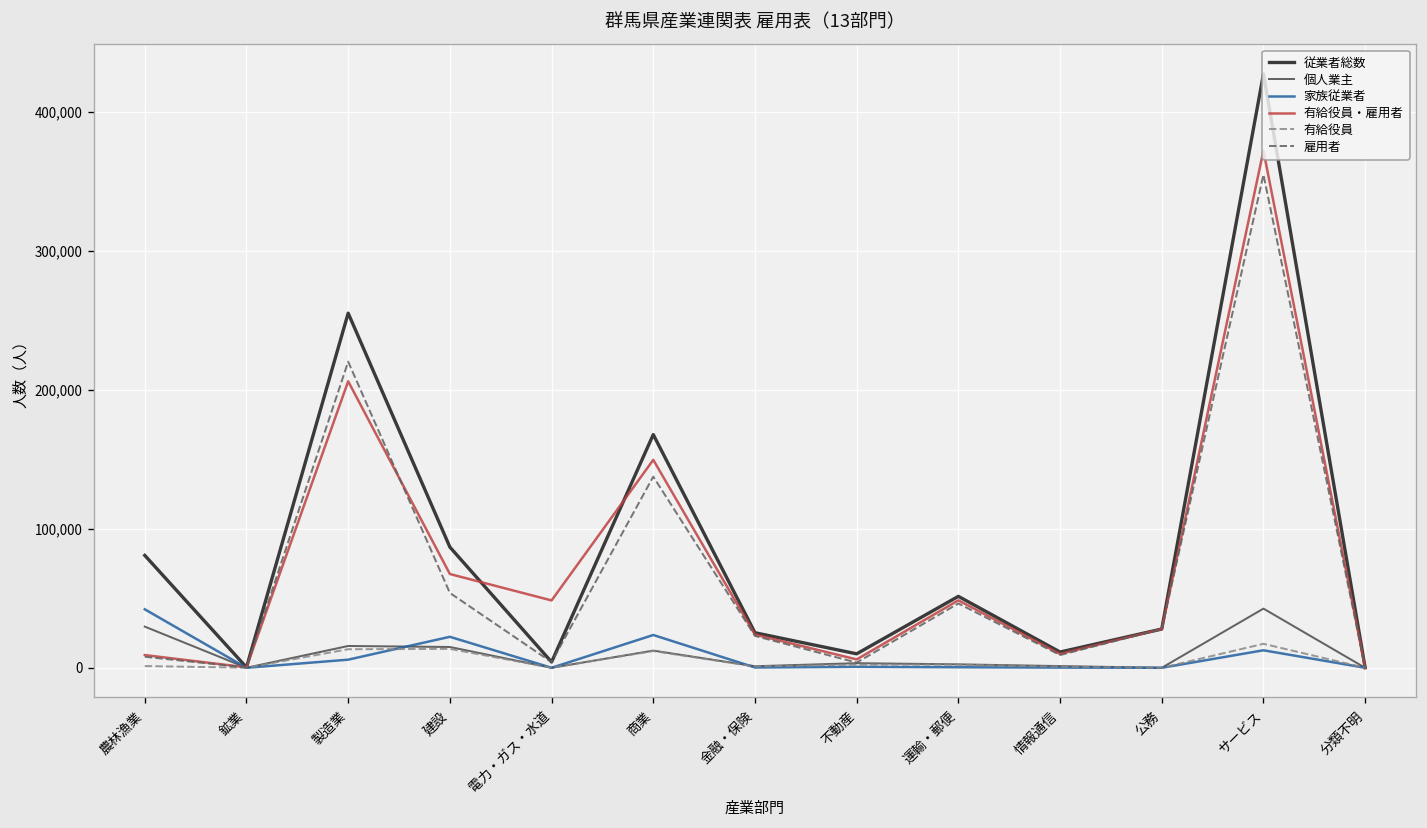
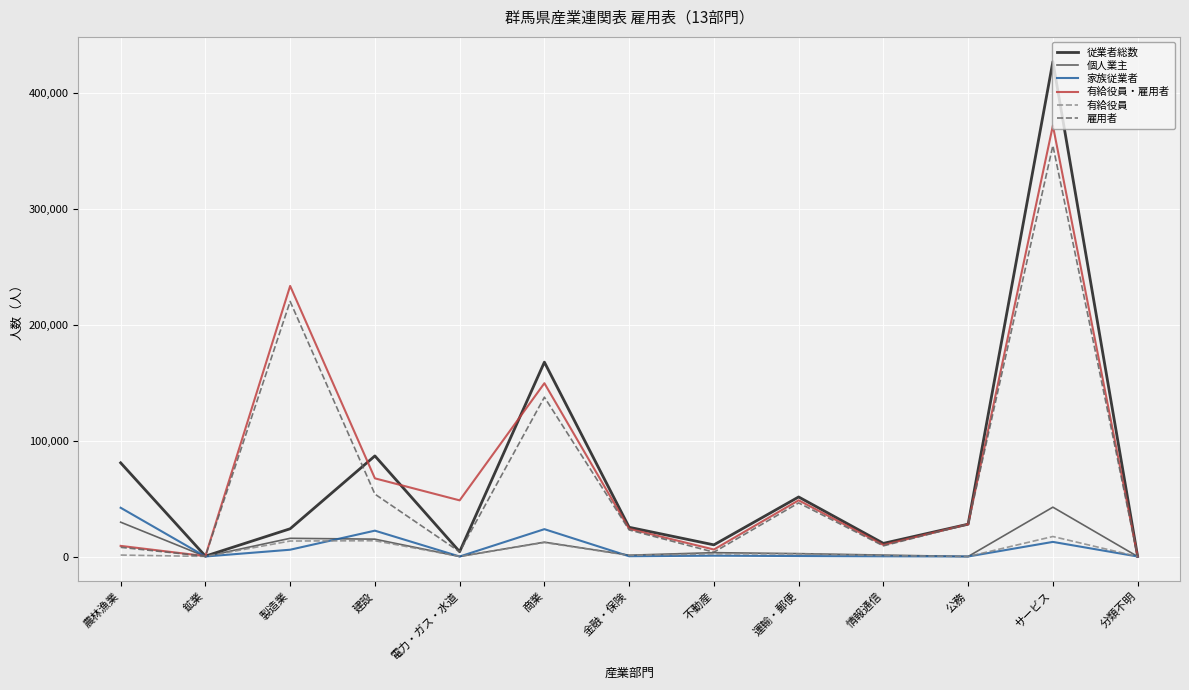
  {
    "従業者総数": {
      "農林漁業": "81,000",
-     "製造業": "255,000",
+     "製造業": "24,000",
      "建設": "87,000",
      "商業": "168,000",
      "不動産": "10,000",
      "運輸・郵便": "51,000"
    },
    "家族従業者": {
      "農林漁業": "42,000",
      "製造業": "6,000",
      "建設": "22,000",
      "商業": "24,000",
      "サービス": "13,000"
    },
    "有給役員・雇用者": {
-     "製造業": "206,000",
+     "製造業": "233,000",
      "建設": "67,000",
      "電力・ガス・水道": "48,000",
      "商業": "150,000",
      "不動産": "6,000",
      "運輸・郵便": "49,000"
    },
    "有給役員": {
      "農林漁業": "1,000",
      "製造業": "13,000",
      "サービス": "17,000"
    }
  }
